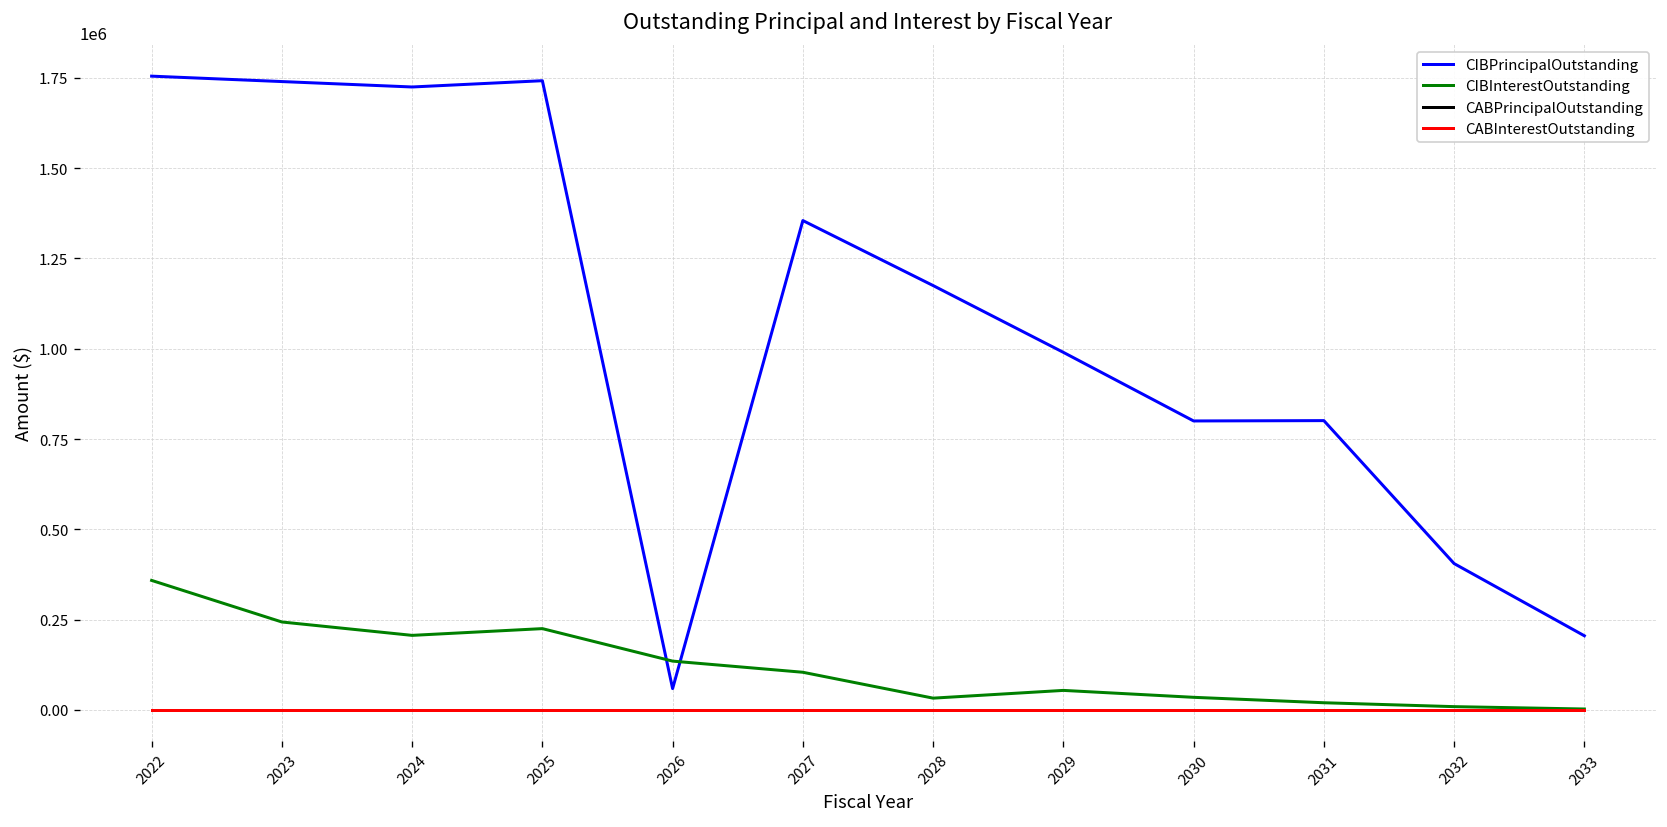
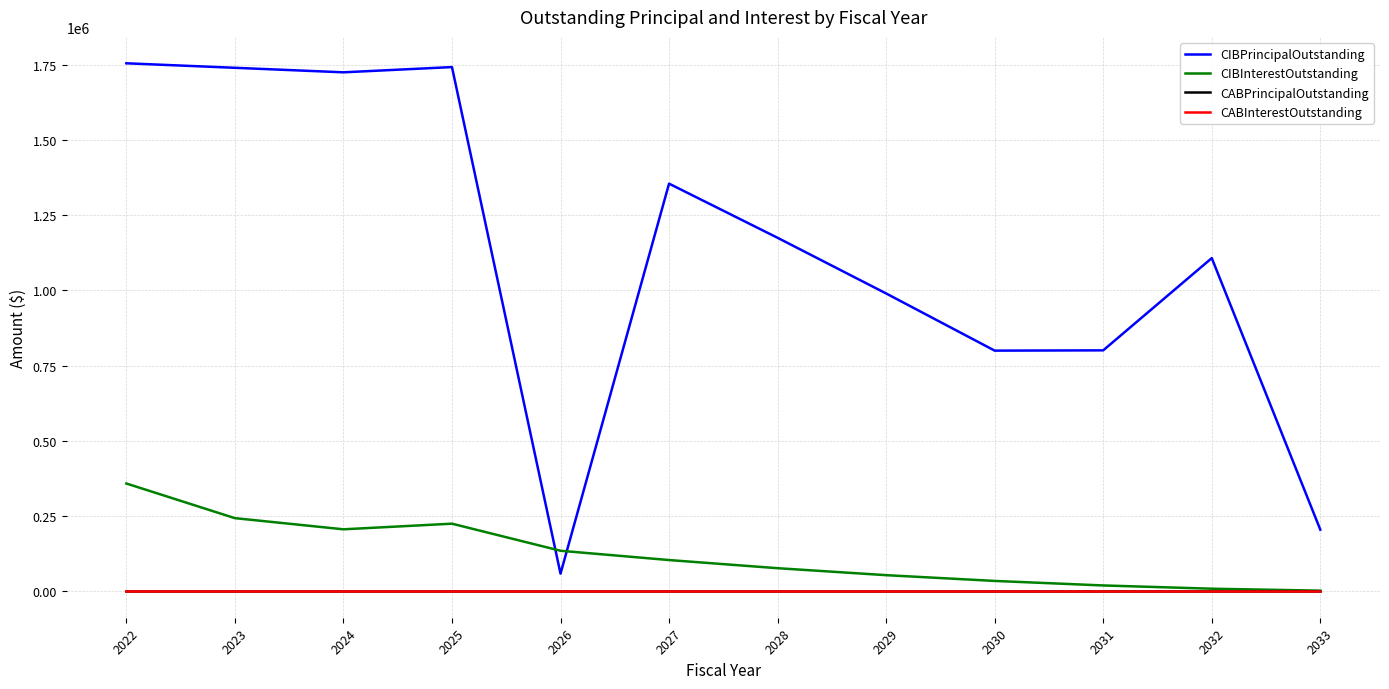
  {
    "CIBPrincipalOutstanding": {
      "2022": 1760000,
      "2023": 1740000,
      "2024": 1730000,
      "2025": 1740000,
      "2026": 60000,
      "2027": 1360000,
      "2028": 1180000,
      "2029": 990000,
      "2030": 800000,
      "2031": 800000,
-     "2032": 410000,
+     "2032": 1110000,
      "2033": 210000
    },
    "CIBInterestOutstanding": {
      "2022": 360000,
      "2023": 240000,
      "2024": 210000,
      "2025": 220000,
      "2026": 130000,
      "2027": 100000,
-     "2028": 30000,
+     "2028": 80000,
      "2029": 50000,
      "2030": 30000,
      "2031": 20000,
      "2032": 10000
    },
    "CABInterestOutstanding": {
      "2022": 0,
      "2023": 0,
      "2024": 0,
      "2025": 0,
      "2026": 0,
      "2027": 0,
      "2028": 0,
      "2029": 0,
      "2030": 0,
      "2031": 0,
      "2032": 0
    }
  }
